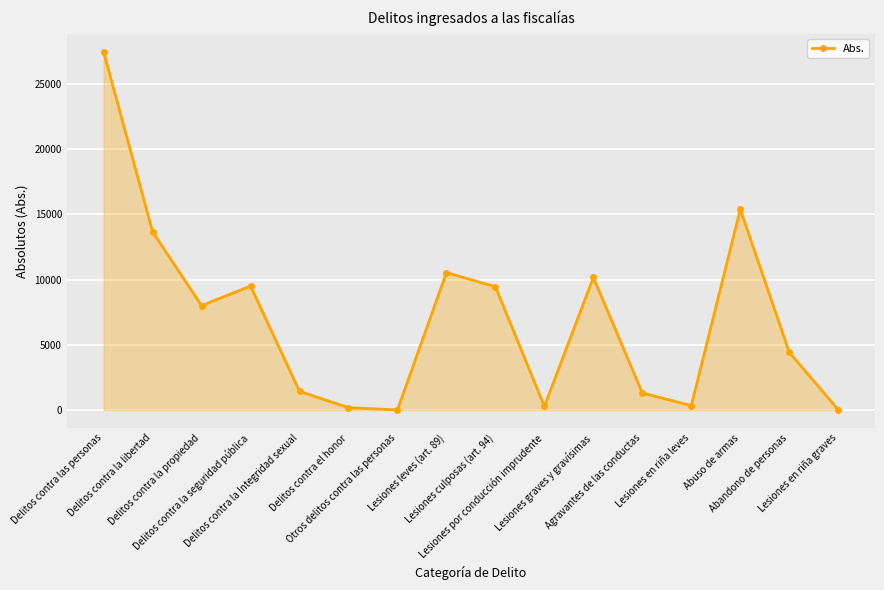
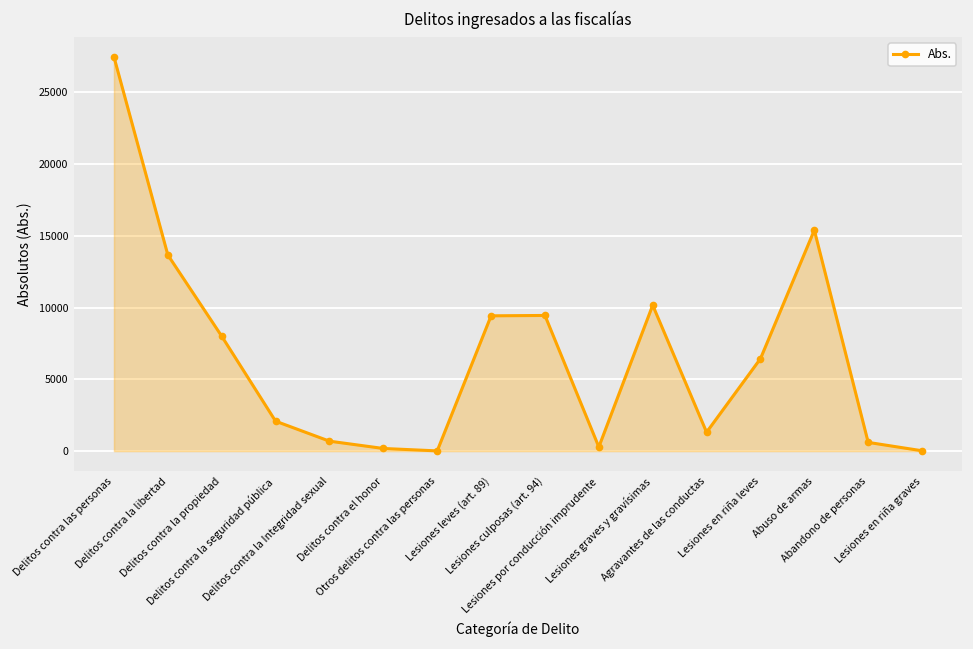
  {
    "Delitos contra las personas": 27500,
    "Delitos contra la libertad": 13700,
    "Delitos contra la propiedad": 8000,
-   "Delitos contra la seguridad pública": 9500,
-   "Delitos contra la Integridad sexual": 1400,
+   "Delitos contra la seguridad pública": 2100,
+   "Delitos contra la Integridad sexual": 700,
    "Delitos contra el honor": 200,
    "Otros delitos contra las personas": 0,
-   "Lesiones leves (art. 89)": 10500,
+   "Lesiones leves (art. 89)": 9400,
    "Lesiones culposas (art. 94)": 9500,
    "Lesiones por conducción imprudente": 300,
    "Lesiones graves y gravísimas": 10200,
    "Agravantes de las conductas": 1300,
-   "Lesiones en riña leves": 300,
+   "Lesiones en riña leves": 6400,
    "Abuso de armas": 15400,
-   "Abandono de personas": 4400,
+   "Abandono de personas": 600,
    "Lesiones en riña graves": 0
  }
